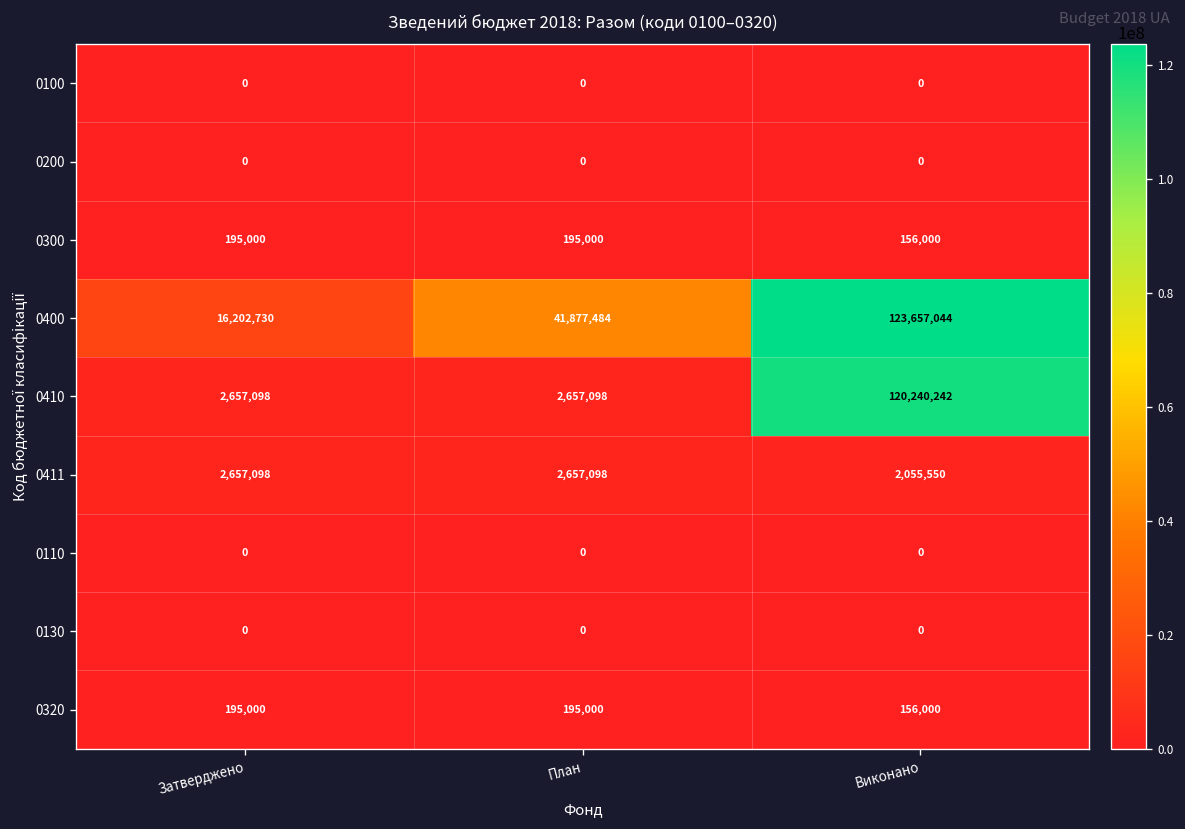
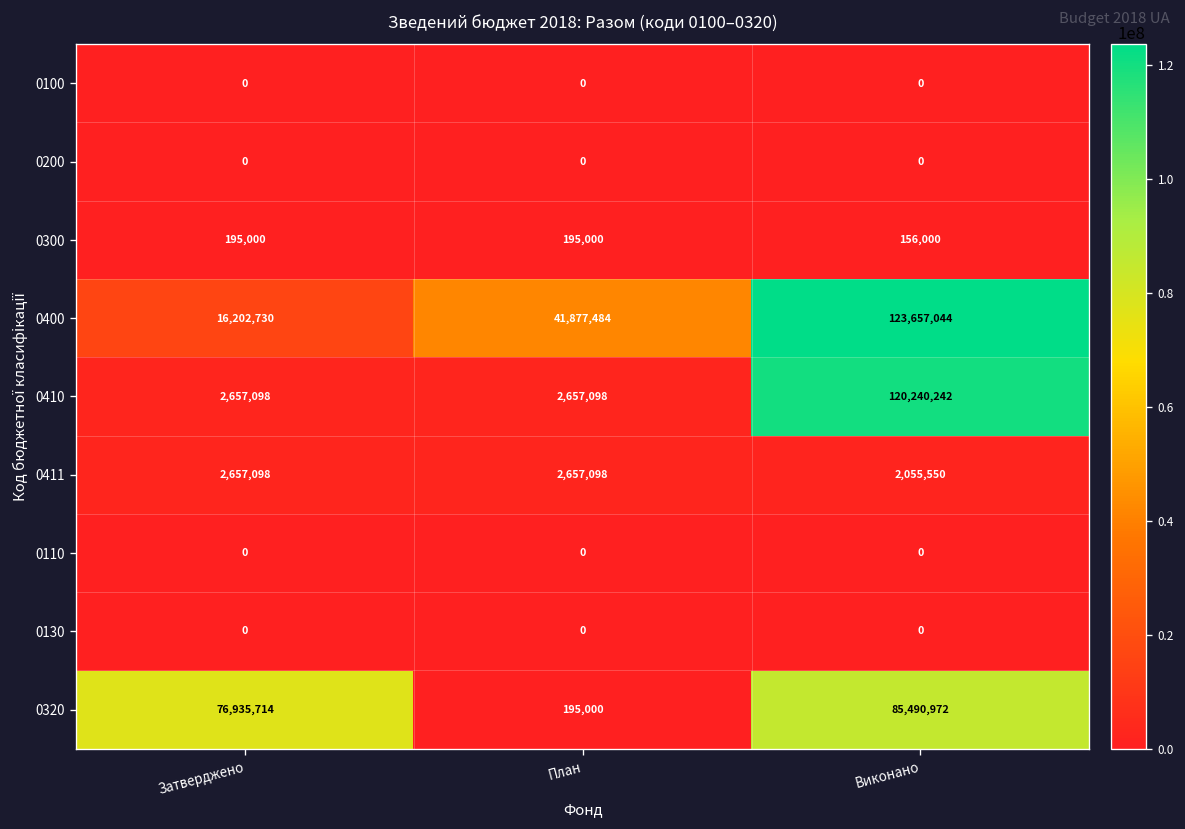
  {
    "0100": {
      "Затверджено": "0",
      "План": "0",
      "Виконано": "0"
    },
    "0200": {
      "Затверджено": "0",
      "План": "0",
      "Виконано": "0"
    },
    "0300": {
      "Затверджено": "195,000",
      "План": "195,000",
      "Виконано": "156,000"
    },
    "0400": {
      "Затверджено": "16,202,730",
      "План": "41,877,484",
      "Виконано": "123,657,044"
    },
    "0410": {
      "Затверджено": "2,657,098",
      "План": "2,657,098",
      "Виконано": "120,240,242"
    },
    "0411": {
      "Затверджено": "2,657,098",
      "План": "2,657,098",
      "Виконано": "2,055,550"
    },
    "0110": {
      "Затверджено": "0",
      "План": "0",
      "Виконано": "0"
    },
    "0130": {
      "Затверджено": "0",
      "План": "0",
      "Виконано": "0"
    },
    "0320": {
-     "Затверджено": "195,000",
+     "Затверджено": "76,935,714",
      "План": "195,000",
-     "Виконано": "156,000"
+     "Виконано": "85,490,972"
    }
  }
